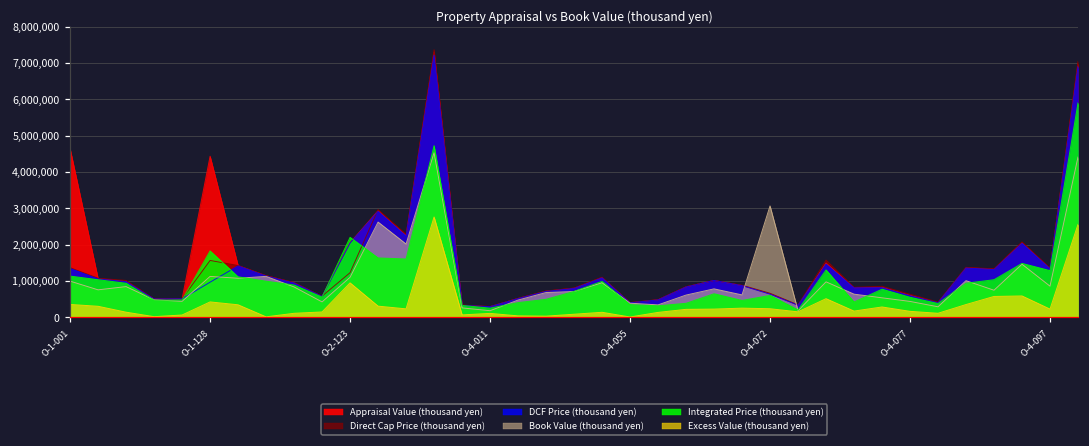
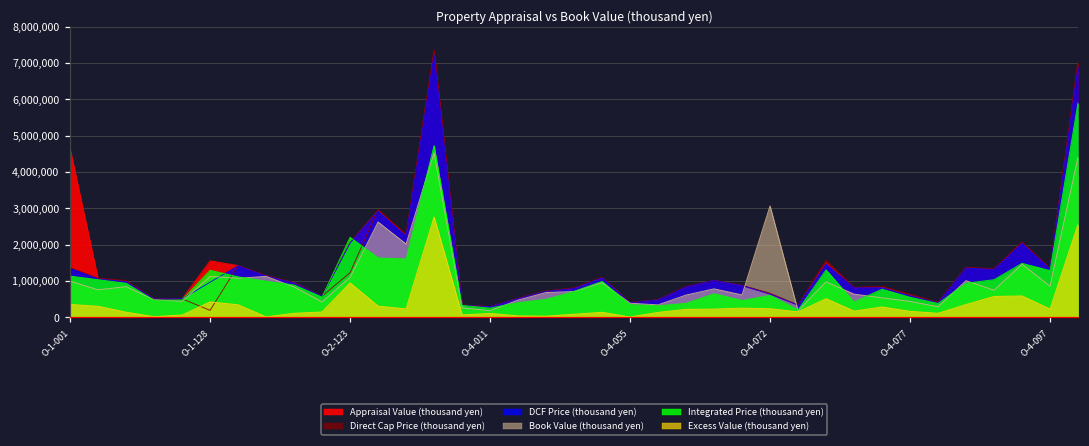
  {
    "Appraisal Value (thousand yen)": {
      "O-1-001": "4,600,000",
-     "O-1-128": "4,400,000"
+     "O-1-128": "1,600,000"
    },
    "Direct Cap Price (thousand yen)": {
-     "O-1-128": "1,600,000",
+     "O-1-128": "200,000",
      "O-2-123": "1,200,000"
    },
    "DCF Price (thousand yen)": {
      "O-1-128": "1,000,000"
    },
    "Book Value (thousand yen)": {
      "O-1-001": "1,000,000",
      "O-1-128": "1,100,000",
      "O-2-123": "1,100,000",
      "O-4-072": "3,100,000",
      "O-4-077": "400,000",
      "O-4-097": "900,000"
    },
    "Integrated Price (thousand yen)": {
      "O-1-001": "1,100,000",
-     "O-1-128": "1,800,000",
+     "O-1-128": "1,300,000",
      "O-2-123": "2,200,000"
    },
    "Excess Value (thousand yen)": {
      "O-1-001": "400,000",
      "O-1-128": "400,000",
      "O-2-123": "1,000,000",
      "O-4-055": "0",
      "O-4-072": "200,000",
      "O-4-077": "200,000",
      "O-4-097": "200,000"
    }
  }
